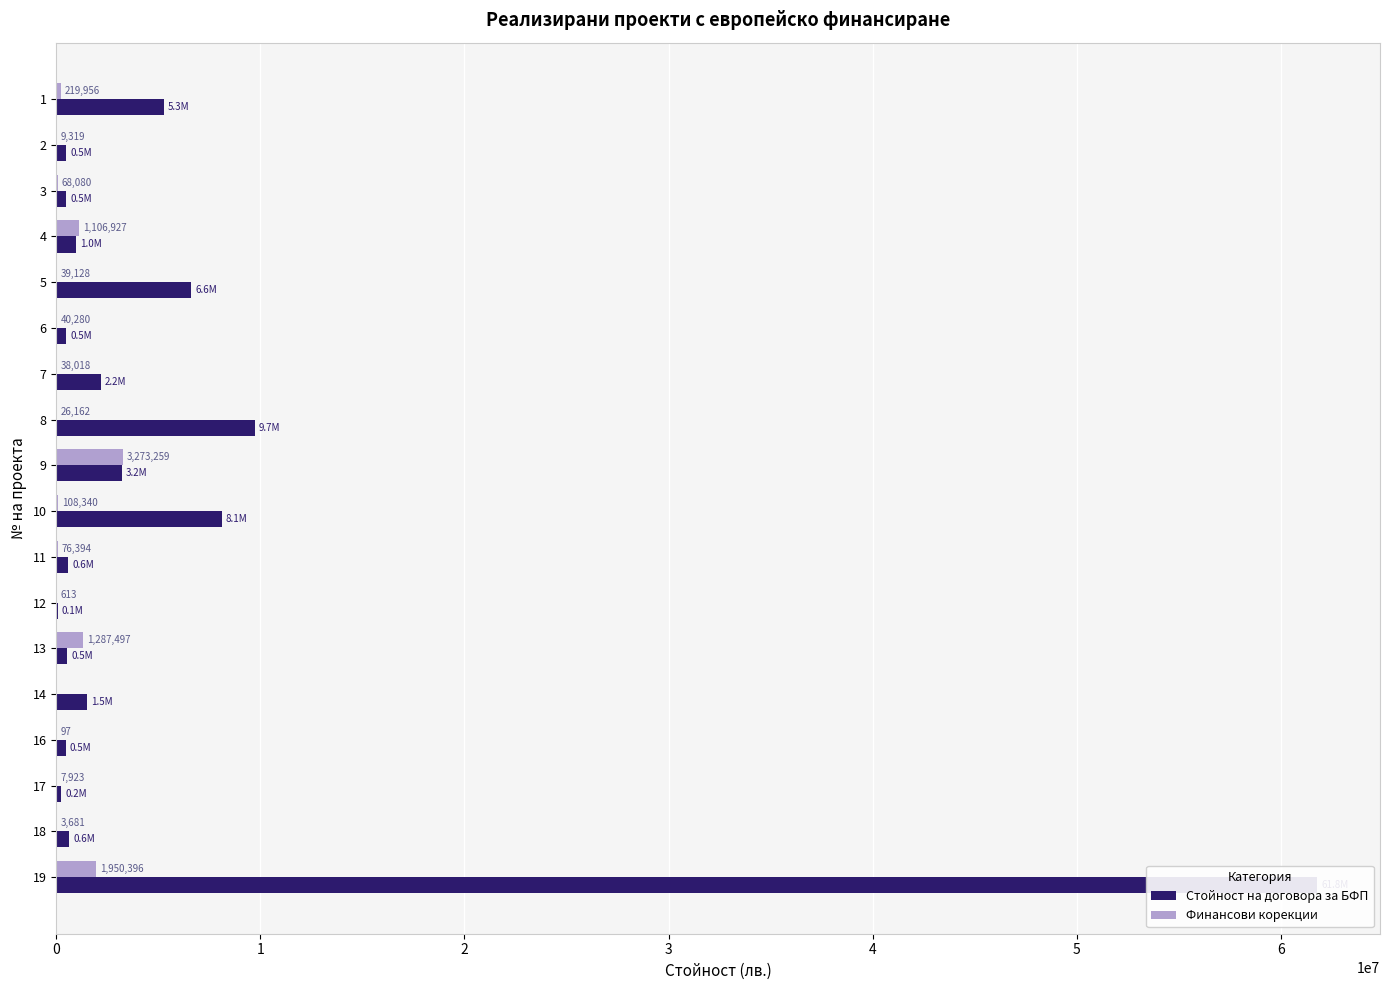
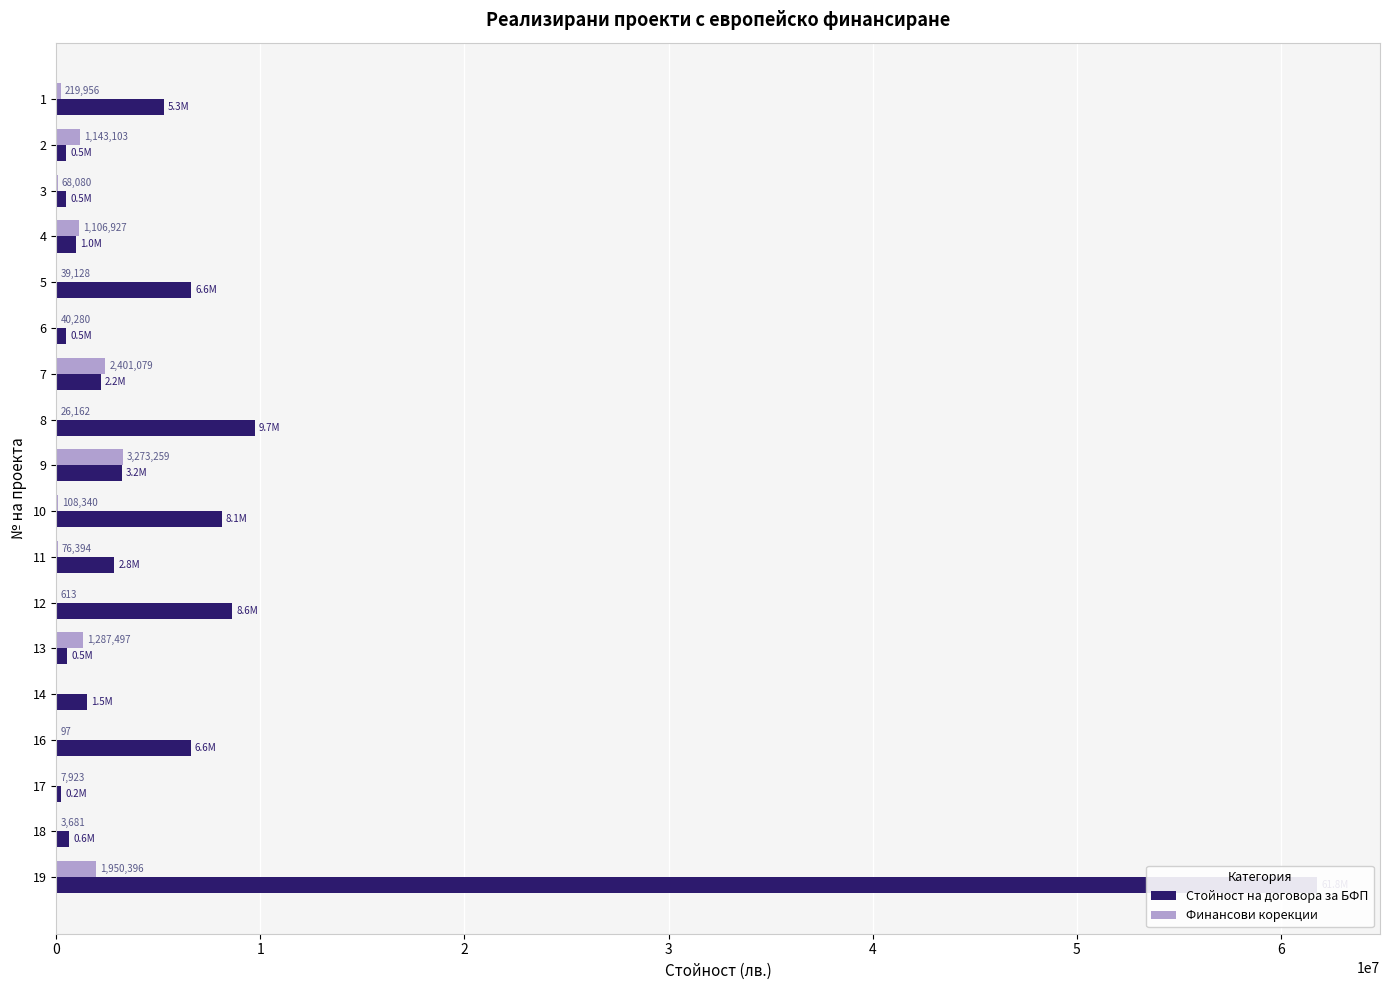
  {
    "Стойност на договора за БФП": {
      "1": "5.3M",
      "2": "0.5M",
      "3": "0.5M",
      "4": "1.0M",
      "5": "6.6M",
      "6": "0.5M",
      "7": "2.2M",
      "8": "9.7M",
      "9": "3.2M",
      "10": "8.1M",
-     "11": "0.6M",
-     "12": "0.1M",
+     "11": "2.8M",
+     "12": "8.6M",
      "13": "0.5M",
      "14": "1.5M",
-     "16": "0.5M",
+     "16": "6.6M",
      "17": "0.2M",
      "18": "0.6M"
    },
    "Финансови корекции": {
      "1": "219,956",
-     "2": "9,319",
+     "2": "1,143,103",
      "3": "68,080",
      "4": "1,106,927",
      "5": "39,128",
      "6": "40,280",
-     "7": "38,018",
+     "7": "2,401,079",
      "8": "26,162",
      "9": "3,273,259",
      "10": "108,340",
      "11": "76,394",
      "12": "613",
      "13": "1,287,497",
      "16": "97",
      "17": "7,923",
      "18": "3,681",
      "19": "1,950,396"
    }
  }
